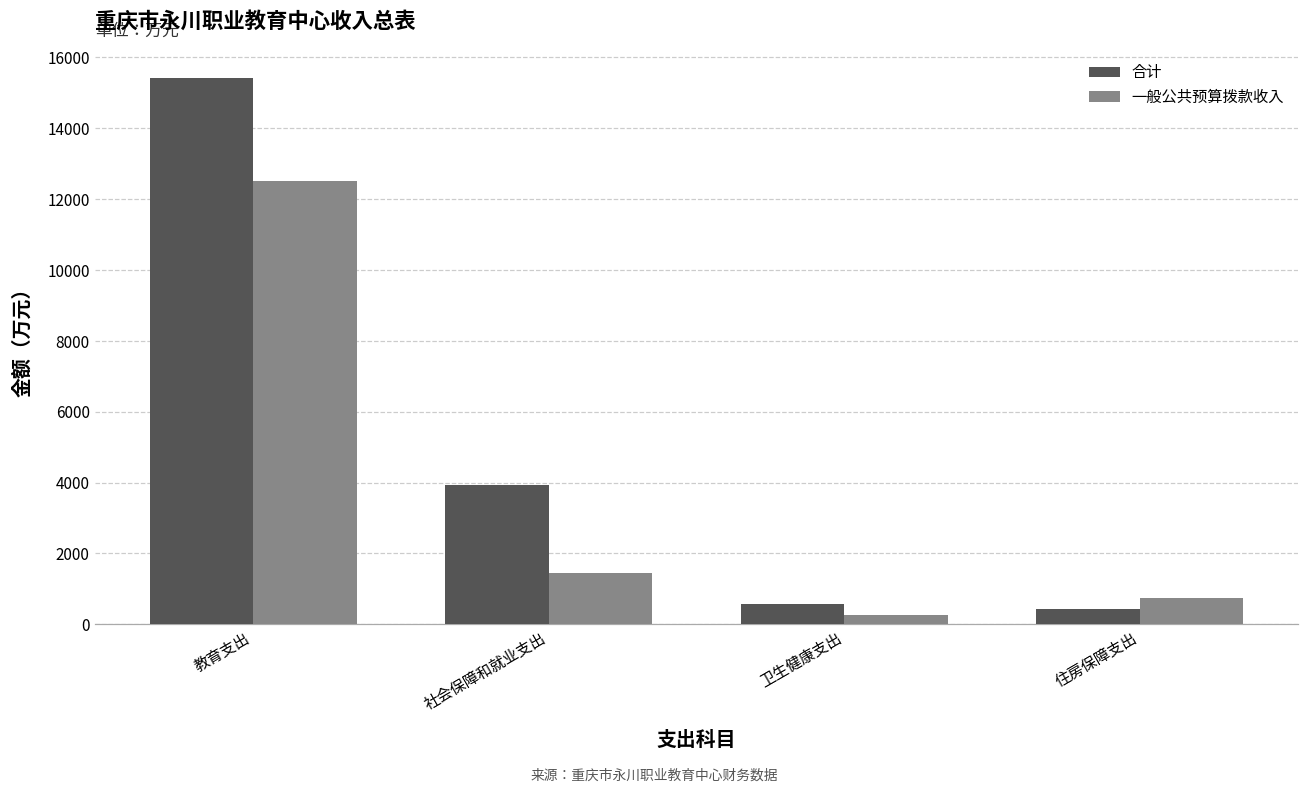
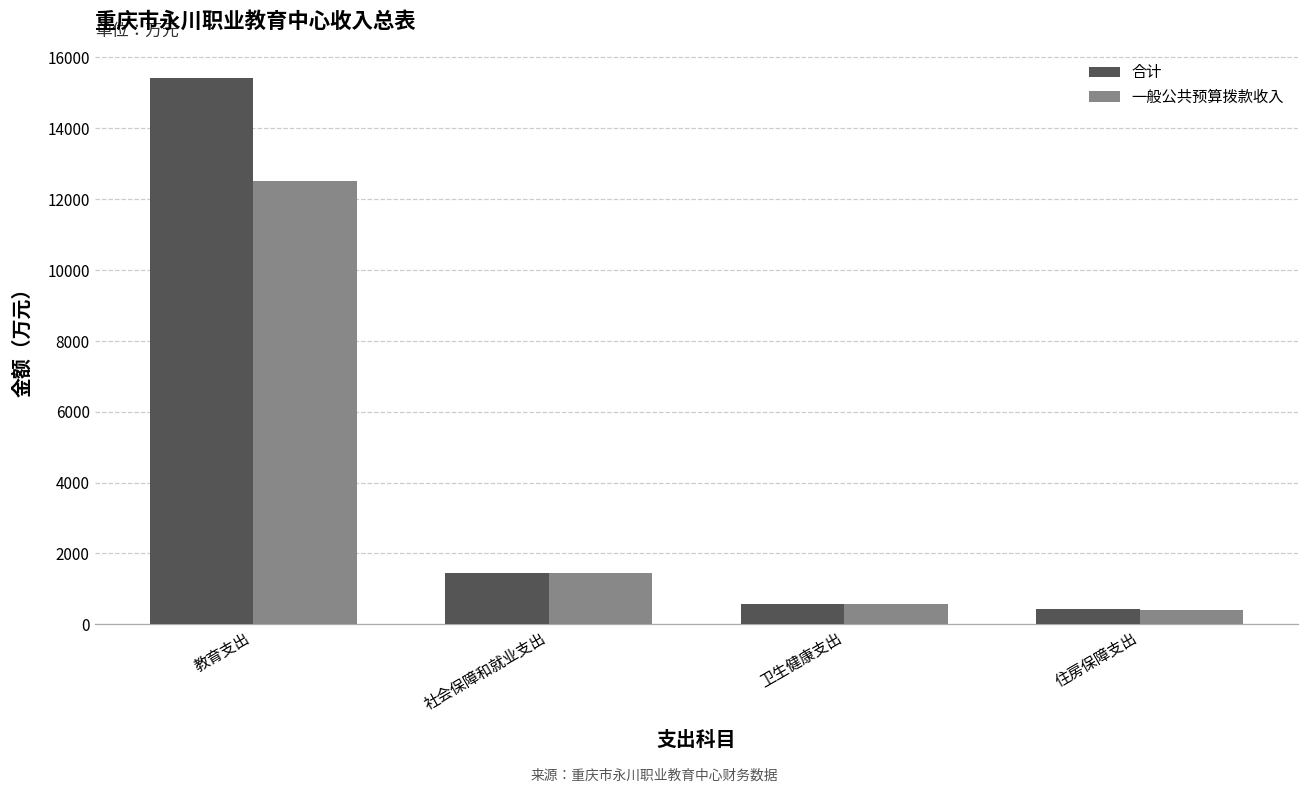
  {
    "合计": {
      "教育支出": 15400,
-     "社会保障和就业支出": 3900,
+     "社会保障和就业支出": 1400,
      "卫生健康支出": 600,
      "住房保障支出": 400
    },
    "一般公共预算拨款收入": {
      "教育支出": 12500,
      "社会保障和就业支出": 1400,
-     "卫生健康支出": 300,
-     "住房保障支出": 700
+     "卫生健康支出": 600,
+     "住房保障支出": 400
    }
  }
